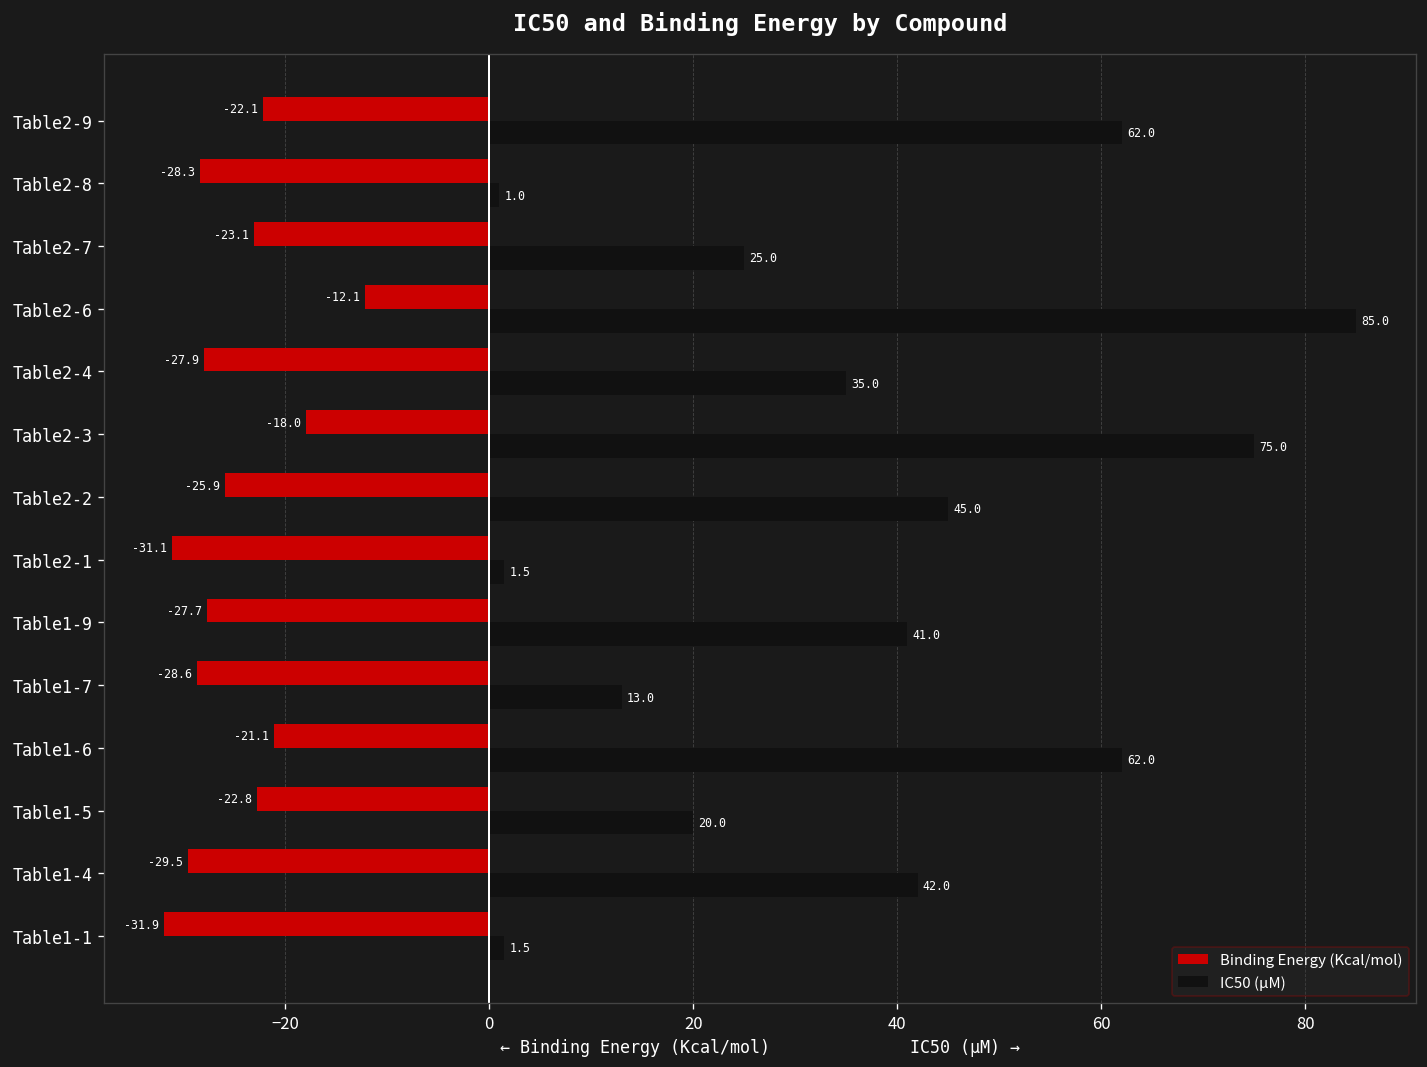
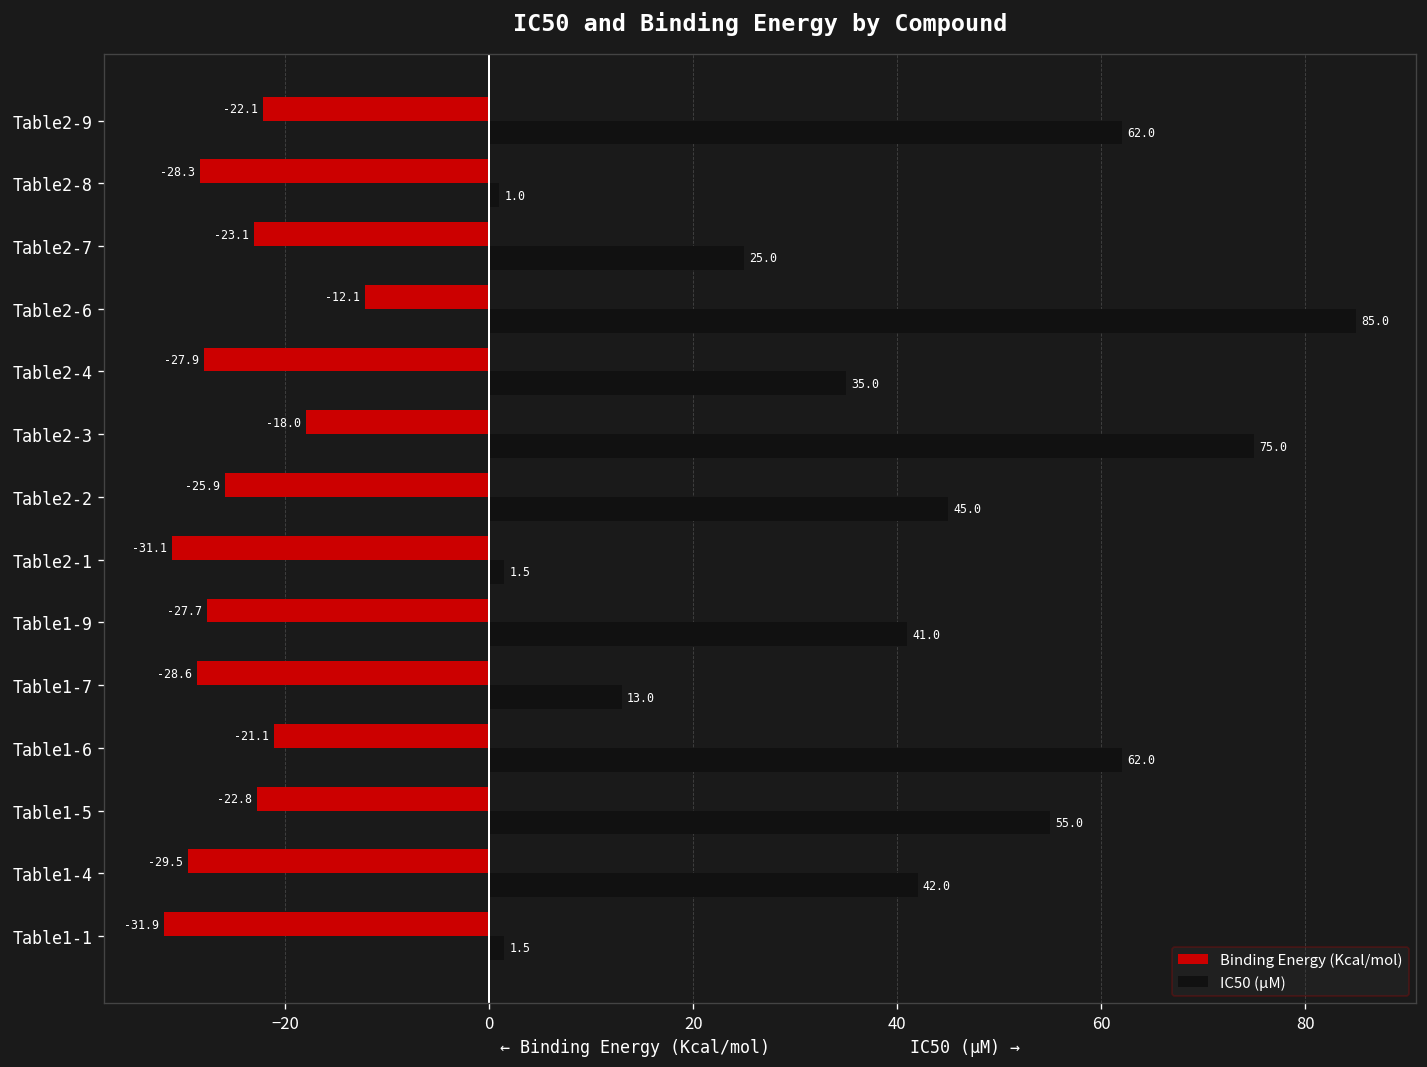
  {
    "Binding Energy (Kcal/mol)": {
      "Table2-9": -22.1,
      "Table2-8": -28.3,
      "Table2-7": -23.1,
      "Table2-6": -12.1,
      "Table2-4": -27.9,
      "Table2-3": -18.0,
      "Table2-2": -25.9,
      "Table2-1": -31.1,
      "Table1-9": -27.7,
      "Table1-7": -28.6,
      "Table1-6": -21.1,
      "Table1-5": -22.8,
      "Table1-4": -29.5,
      "Table1-1": -31.9
    },
    "IC50 (μM)": {
      "Table2-9": 62.0,
      "Table2-8": 1.0,
      "Table2-7": 25.0,
      "Table2-6": 85.0,
      "Table2-4": 35.0,
      "Table2-3": 75.0,
      "Table2-2": 45.0,
      "Table2-1": 1.5,
      "Table1-9": 41.0,
      "Table1-7": 13.0,
      "Table1-6": 62.0,
-     "Table1-5": 20.0,
+     "Table1-5": 55.0,
      "Table1-4": 42.0,
      "Table1-1": 1.5
    }
  }
